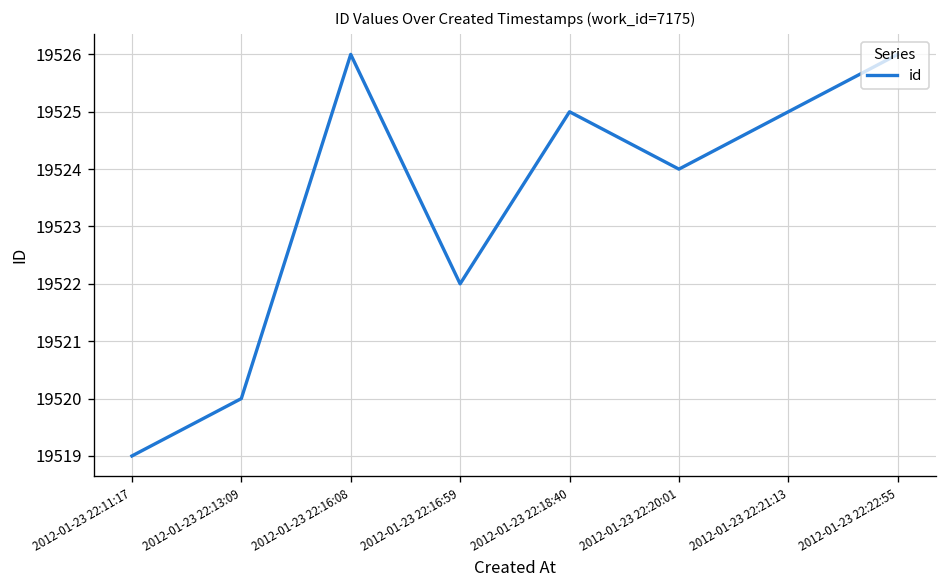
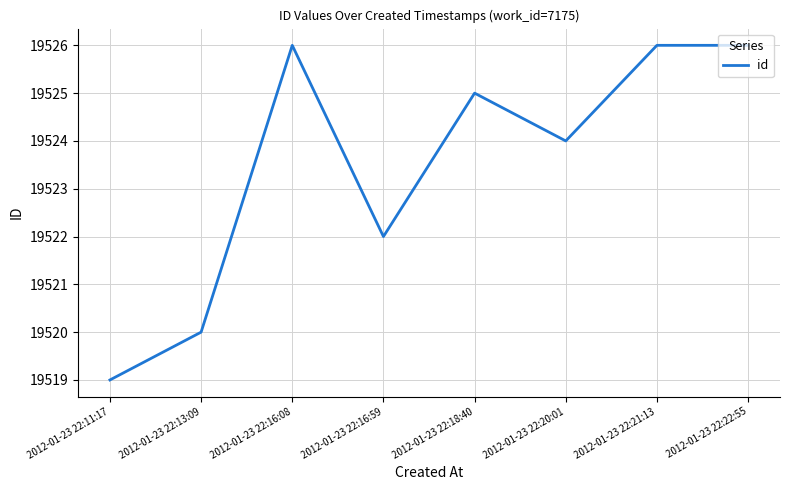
  {
    "2012-01-23 22:11:17": 19519,
    "2012-01-23 22:13:09": 19520,
    "2012-01-23 22:16:08": 19526,
    "2012-01-23 22:16:59": 19522,
    "2012-01-23 22:18:40": 19525,
    "2012-01-23 22:20:01": 19524,
-   "2012-01-23 22:21:13": 19525
+   "2012-01-23 22:21:13": 19526
  }
